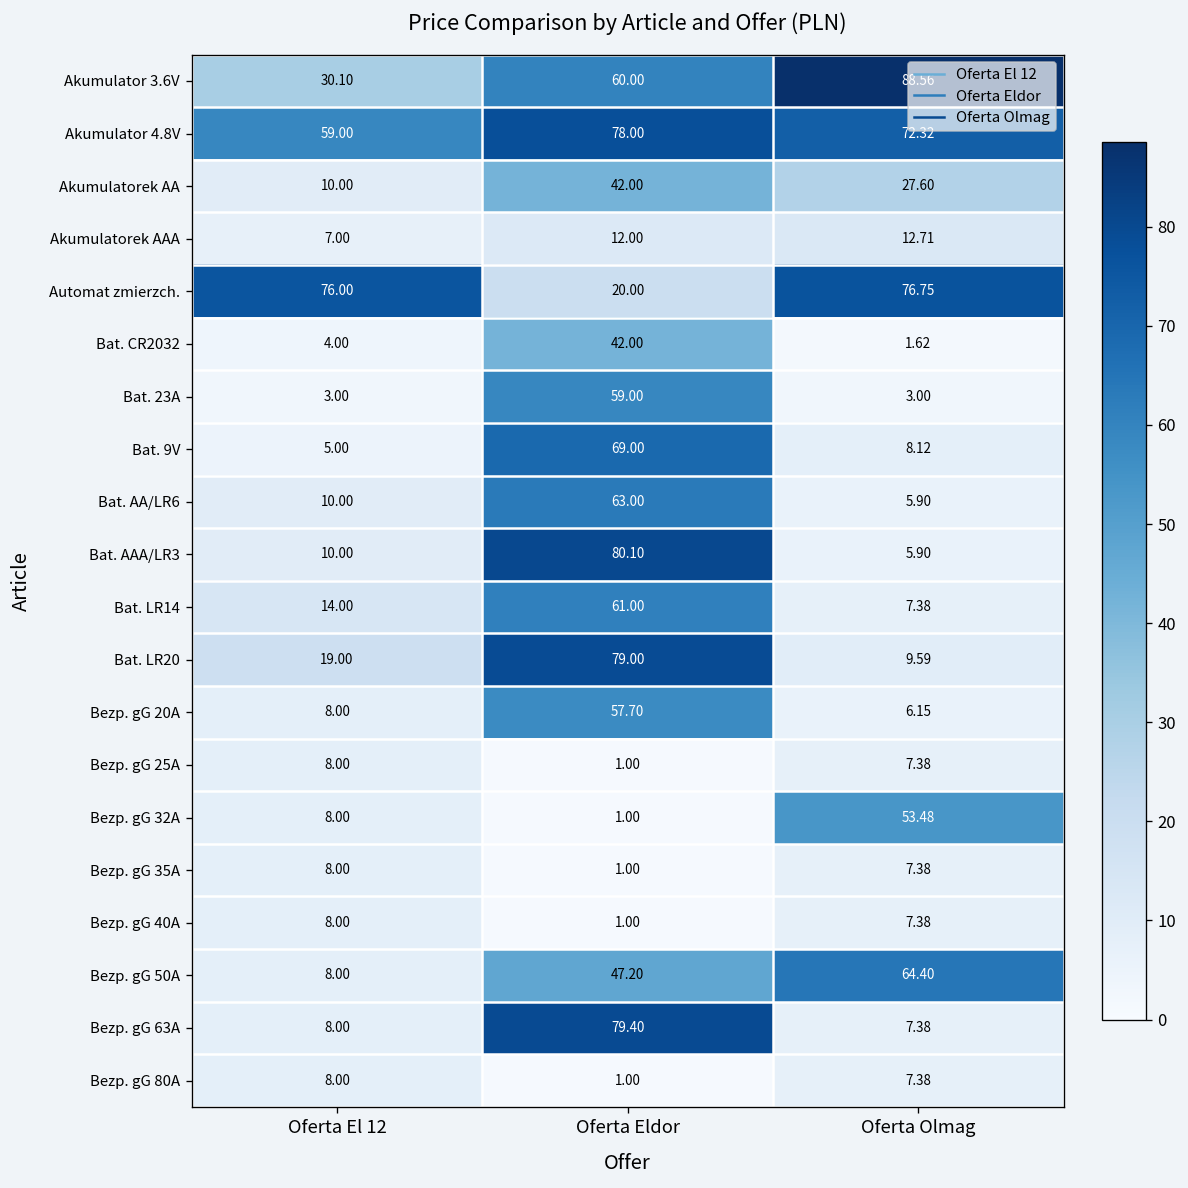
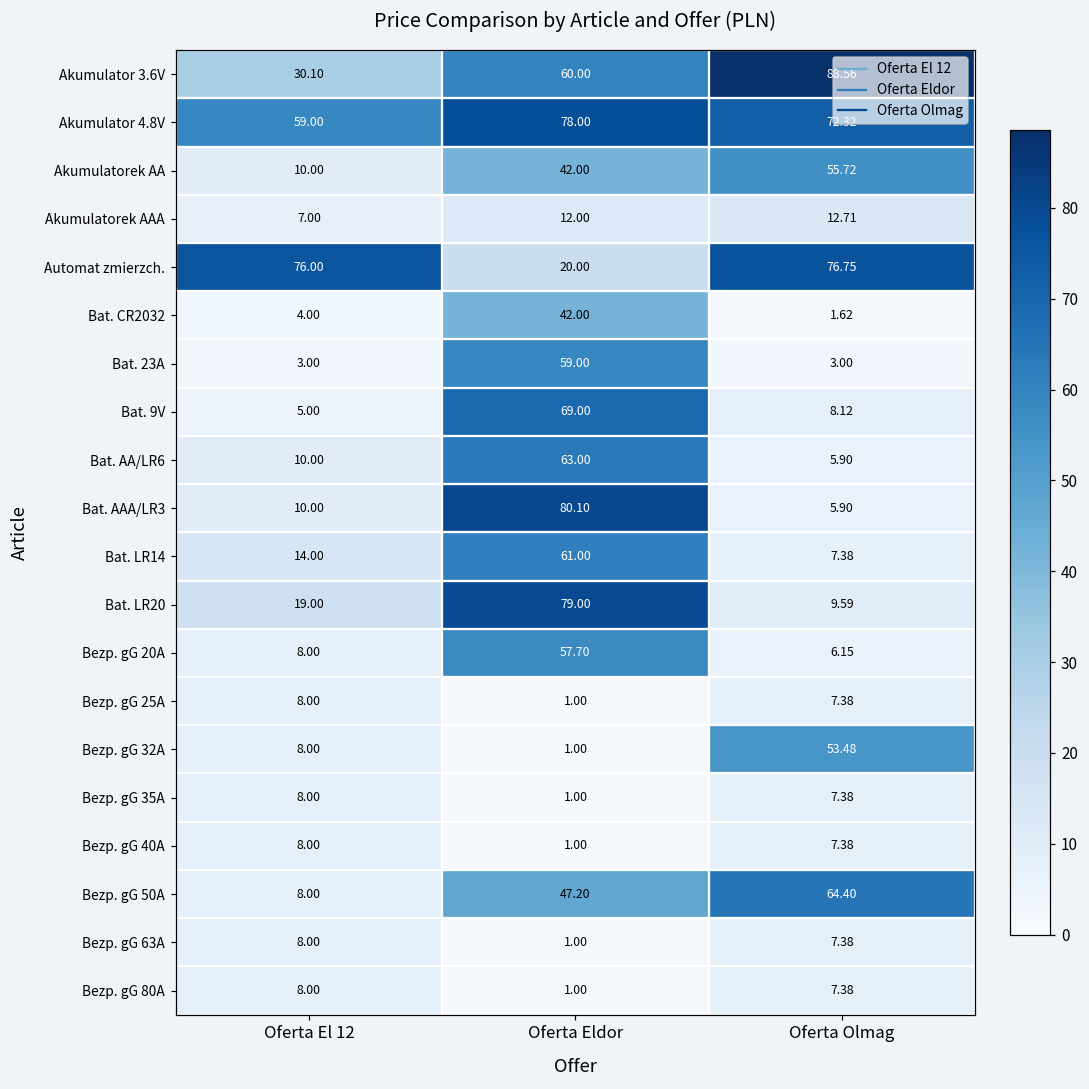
  {
    "Akumulator 3.6V": {
      "Oferta El 12": 30.10,
      "Oferta Eldor": 60.00
    },
    "Akumulator 4.8V": {
      "Oferta El 12": 59.00,
      "Oferta Eldor": 78.00
    },
    "Akumulatorek AA": {
      "Oferta El 12": 10.00,
      "Oferta Eldor": 42.00,
-     "Oferta Olmag": 27.60
+     "Oferta Olmag": 55.72
    },
    "Akumulatorek AAA": {
      "Oferta El 12": 7.00,
      "Oferta Eldor": 12.00,
      "Oferta Olmag": 12.71
    },
    "Automat zmierzch.": {
      "Oferta El 12": 76.00,
      "Oferta Eldor": 20.00,
      "Oferta Olmag": 76.75
    },
    "Bat. CR2032": {
      "Oferta El 12": 4.00,
      "Oferta Eldor": 42.00,
      "Oferta Olmag": 1.62
    },
    "Bat. 23A": {
      "Oferta El 12": 3.00,
      "Oferta Eldor": 59.00,
      "Oferta Olmag": 3.00
    },
    "Bat. 9V": {
      "Oferta El 12": 5.00,
      "Oferta Eldor": 69.00,
      "Oferta Olmag": 8.12
    },
    "Bat. AA/LR6": {
      "Oferta El 12": 10.00,
      "Oferta Eldor": 63.00,
      "Oferta Olmag": 5.90
    },
    "Bat. AAA/LR3": {
      "Oferta El 12": 10.00,
      "Oferta Eldor": 80.10,
      "Oferta Olmag": 5.90
    },
    "Bat. LR14": {
      "Oferta El 12": 14.00,
      "Oferta Eldor": 61.00,
      "Oferta Olmag": 7.38
    },
    "Bat. LR20": {
      "Oferta El 12": 19.00,
      "Oferta Eldor": 79.00,
      "Oferta Olmag": 9.59
    },
    "Bezp. gG 20A": {
      "Oferta El 12": 8.00,
      "Oferta Eldor": 57.70,
      "Oferta Olmag": 6.15
    },
    "Bezp. gG 25A": {
      "Oferta El 12": 8.00,
      "Oferta Eldor": 1.00,
      "Oferta Olmag": 7.38
    },
    "Bezp. gG 32A": {
      "Oferta El 12": 8.00,
      "Oferta Eldor": 1.00,
      "Oferta Olmag": 53.48
    },
    "Bezp. gG 35A": {
      "Oferta El 12": 8.00,
      "Oferta Eldor": 1.00,
      "Oferta Olmag": 7.38
    },
    "Bezp. gG 40A": {
      "Oferta El 12": 8.00,
      "Oferta Eldor": 1.00,
      "Oferta Olmag": 7.38
    },
    "Bezp. gG 50A": {
      "Oferta El 12": 8.00,
      "Oferta Eldor": 47.20,
      "Oferta Olmag": 64.40
    },
    "Bezp. gG 63A": {
      "Oferta El 12": 8.00,
-     "Oferta Eldor": 79.40,
+     "Oferta Eldor": 1.00,
      "Oferta Olmag": 7.38
    },
    "Bezp. gG 80A": {
      "Oferta El 12": 8.00,
      "Oferta Eldor": 1.00,
      "Oferta Olmag": 7.38
    }
  }
